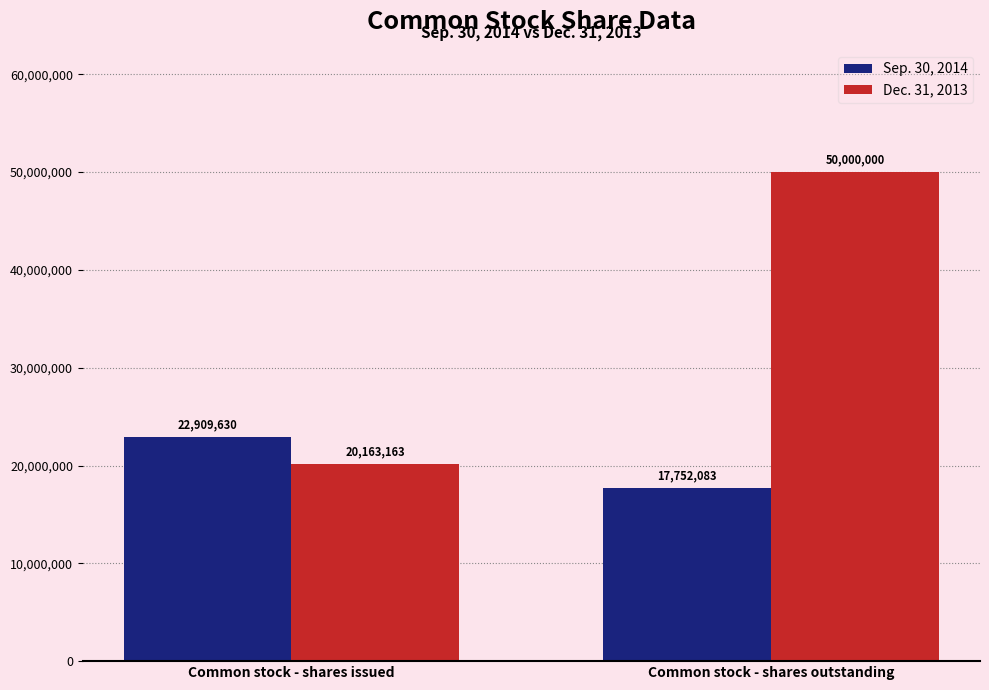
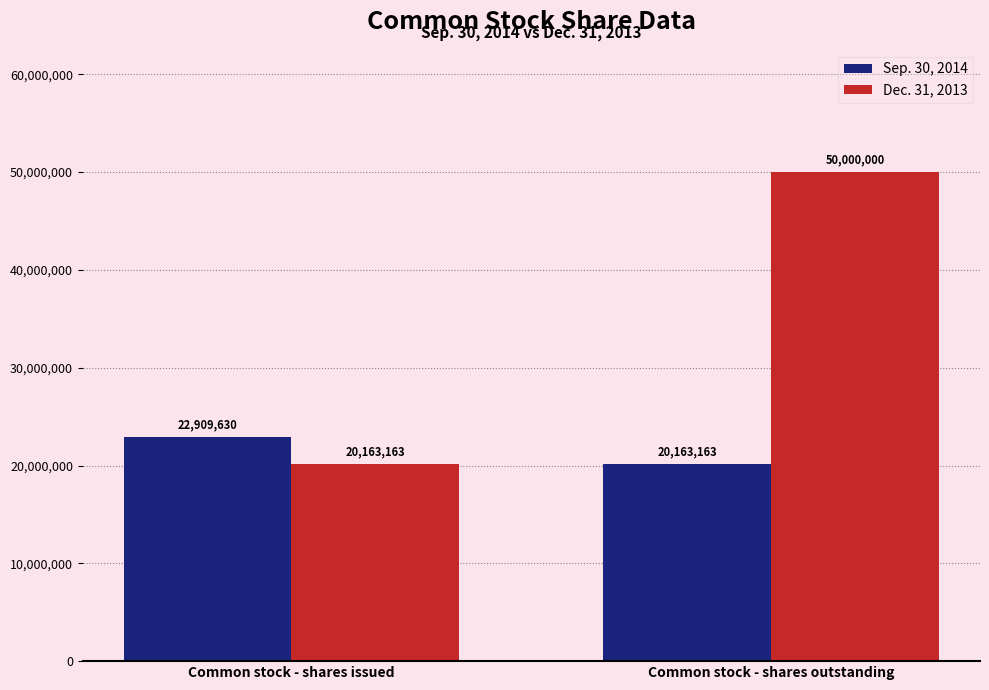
  {
    "Sep. 30, 2014": {
      "Common stock - shares issued": "22,909,630",
-     "Common stock - shares outstanding": "17,752,083"
+     "Common stock - shares outstanding": "20,163,163"
    },
    "Dec. 31, 2013": {
      "Common stock - shares issued": "20,163,163",
      "Common stock - shares outstanding": "50,000,000"
    }
  }
